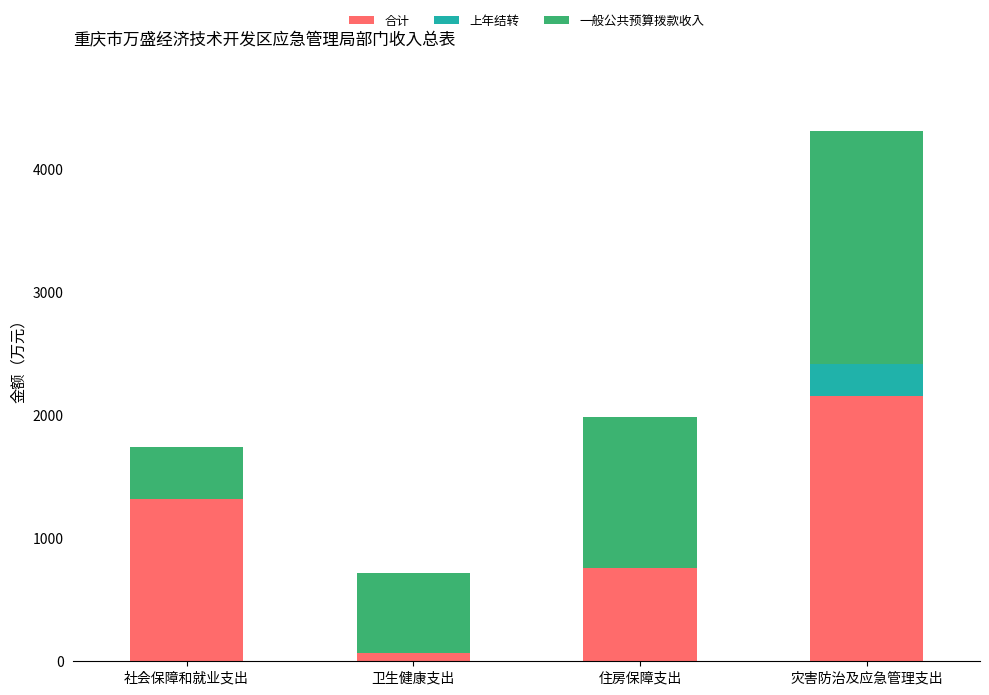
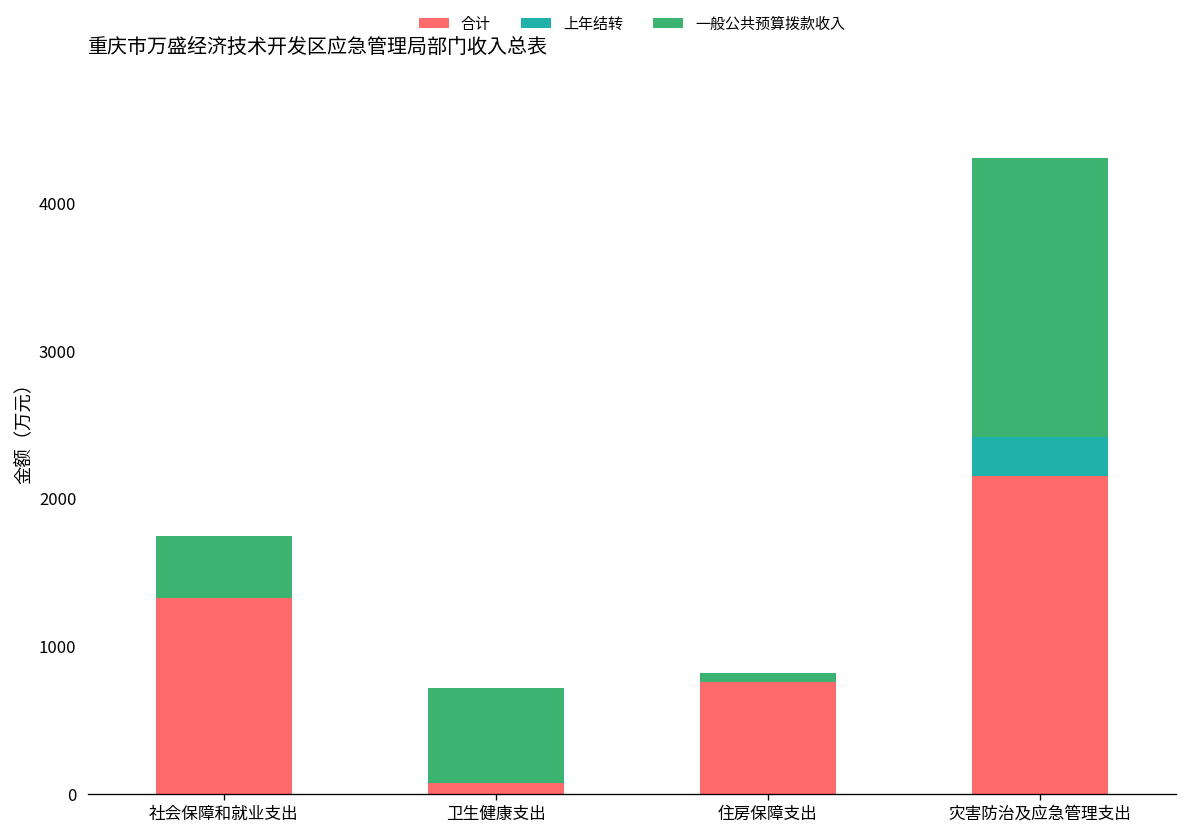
  {
    "合计": {
      "社会保障和就业支出": 1320,
      "卫生健康支出": 70,
      "住房保障支出": 750,
      "灾害防治及应急管理支出": 2150
    },
    "上年结转": {
      "社会保障和就业支出": 0,
      "卫生健康支出": 0,
      "住房保障支出": 0,
      "灾害防治及应急管理支出": 260
    },
    "一般公共预算拨款收入": {
      "社会保障和就业支出": 420,
      "卫生健康支出": 640,
-     "住房保障支出": 1230,
+     "住房保障支出": 70,
      "灾害防治及应急管理支出": 1890
    }
  }
